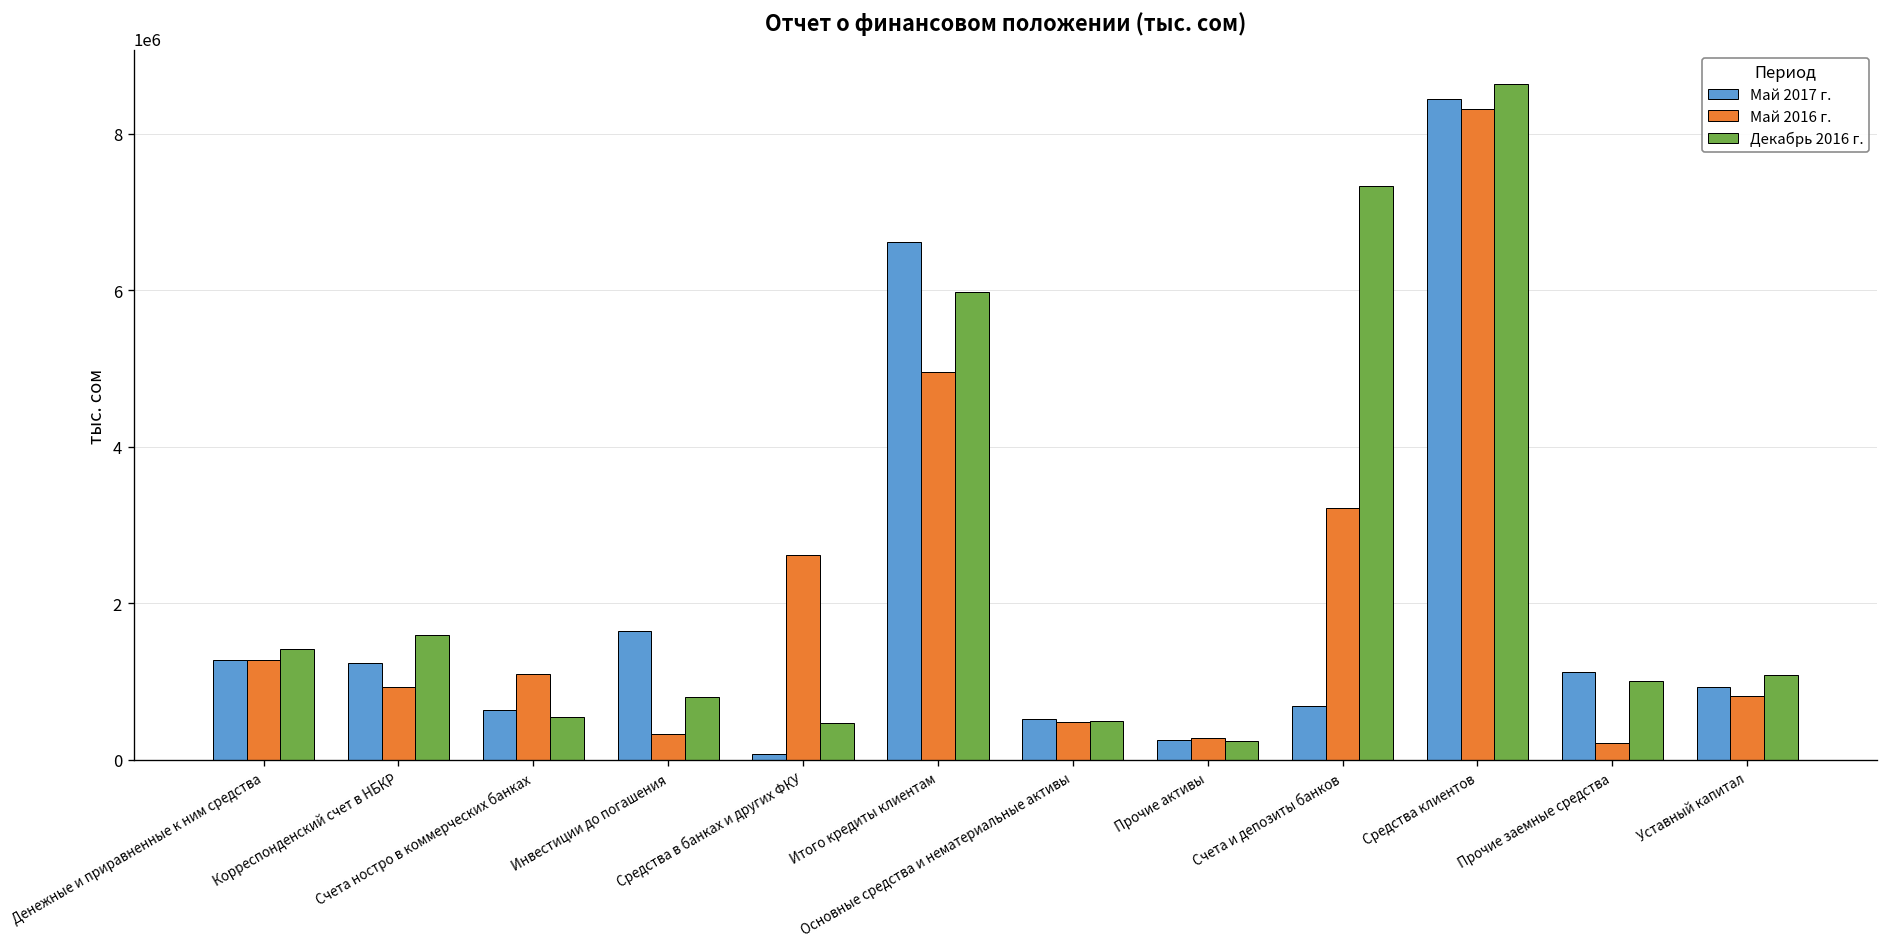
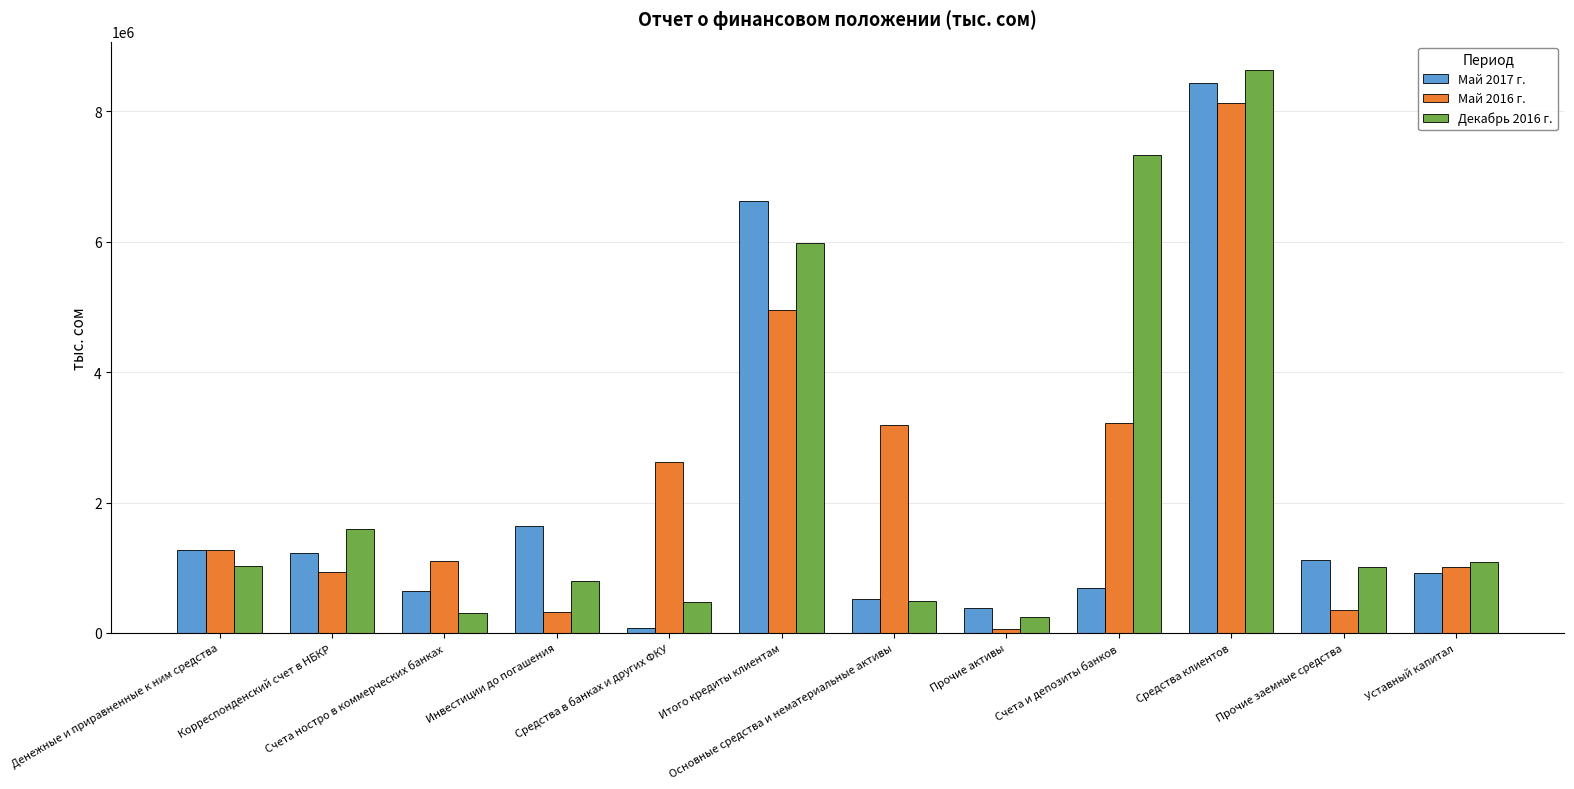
  {
    "Май 2017 г.": {
      "Денежные и приравненные к ним средства": 1300000,
      "Корреспонденский счет в НБКР": 1200000,
      "Счета ностро в коммерческих банках": 600000,
      "Инвестиции до погашения": 1600000,
      "Средства в банках и других ФКУ": 100000,
      "Итого кредиты клиентам": 6600000,
      "Основные средства и нематериальные активы": 500000,
-     "Прочие активы": 200000,
+     "Прочие активы": 400000,
      "Счета и депозиты банков": 700000,
      "Средства клиентов": 8400000,
      "Прочие заемные средства": 1100000,
      "Уставный капитал": 900000
    },
    "Май 2016 г.": {
      "Денежные и приравненные к ним средства": 1300000,
      "Корреспонденский счет в НБКР": 900000,
      "Счета ностро в коммерческих банках": 1100000,
      "Инвестиции до погашения": 300000,
      "Средства в банках и других ФКУ": 2600000,
      "Итого кредиты клиентам": 5000000,
-     "Основные средства и нематериальные активы": 500000,
-     "Прочие активы": 300000,
+     "Основные средства и нематериальные активы": 3200000,
+     "Прочие активы": 100000,
      "Счета и депозиты банков": 3200000,
-     "Средства клиентов": 8300000,
-     "Прочие заемные средства": 200000,
-     "Уставный капитал": 800000
+     "Средства клиентов": 8100000,
+     "Прочие заемные средства": 300000,
+     "Уставный капитал": 1000000
    },
    "Декабрь 2016 г.": {
-     "Денежные и приравненные к ним средства": 1400000,
+     "Денежные и приравненные к ним средства": 1000000,
      "Корреспонденский счет в НБКР": 1600000,
-     "Счета ностро в коммерческих банках": 500000,
+     "Счета ностро в коммерческих банках": 300000,
      "Инвестиции до погашения": 800000,
      "Средства в банках и других ФКУ": 500000,
      "Итого кредиты клиентам": 6000000,
      "Основные средства и нематериальные активы": 500000,
      "Прочие активы": 200000,
      "Счета и депозиты банков": 7300000,
      "Средства клиентов": 8600000,
      "Прочие заемные средства": 1000000,
      "Уставный капитал": 1100000
    }
  }
